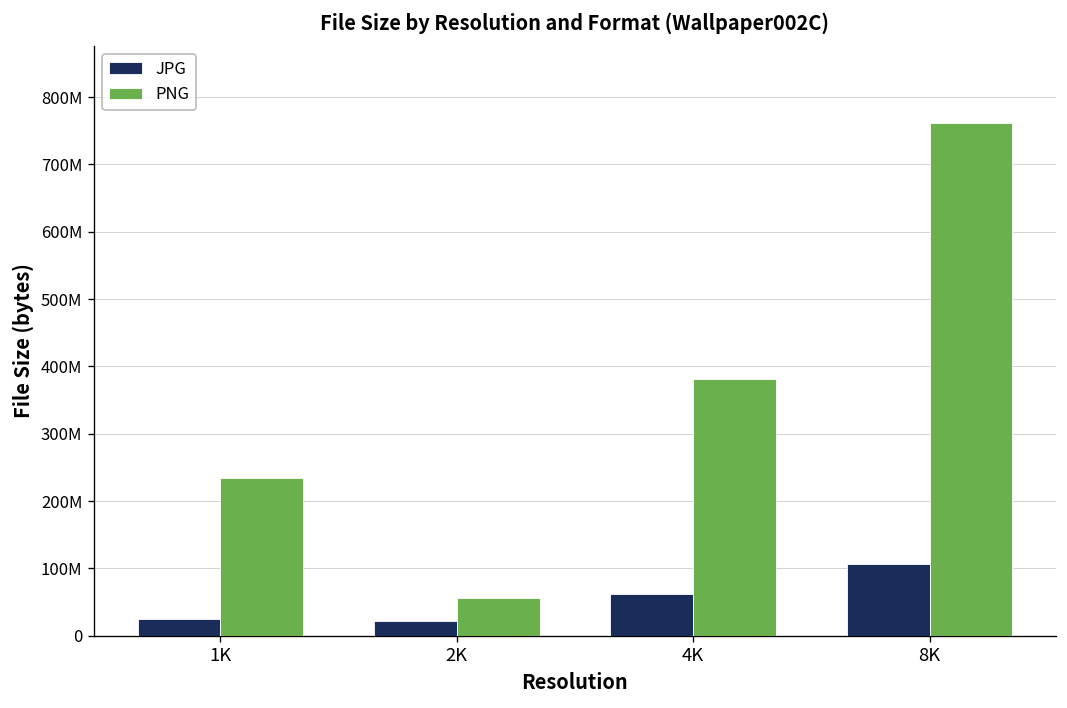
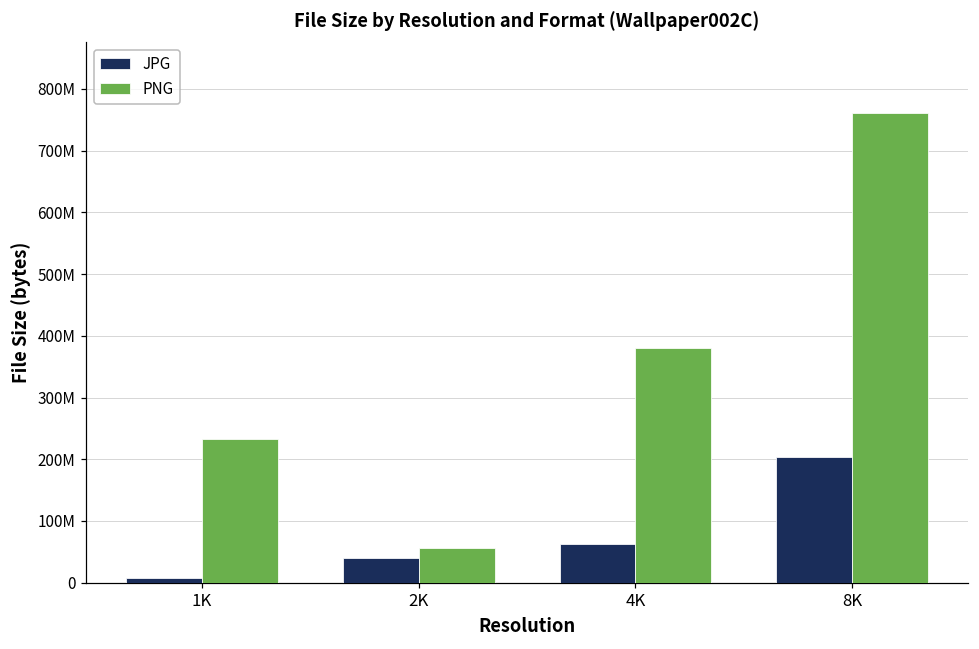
  {
    "JPG": {
-     "1K": 30000000,
-     "2K": 20000000,
+     "1K": 10000000,
+     "2K": 40000000,
      "4K": 60000000,
-     "8K": 110000000
+     "8K": 200000000
    },
    "PNG": {
      "1K": 230000000,
      "2K": 60000000,
      "4K": 380000000,
      "8K": 760000000
    }
  }
